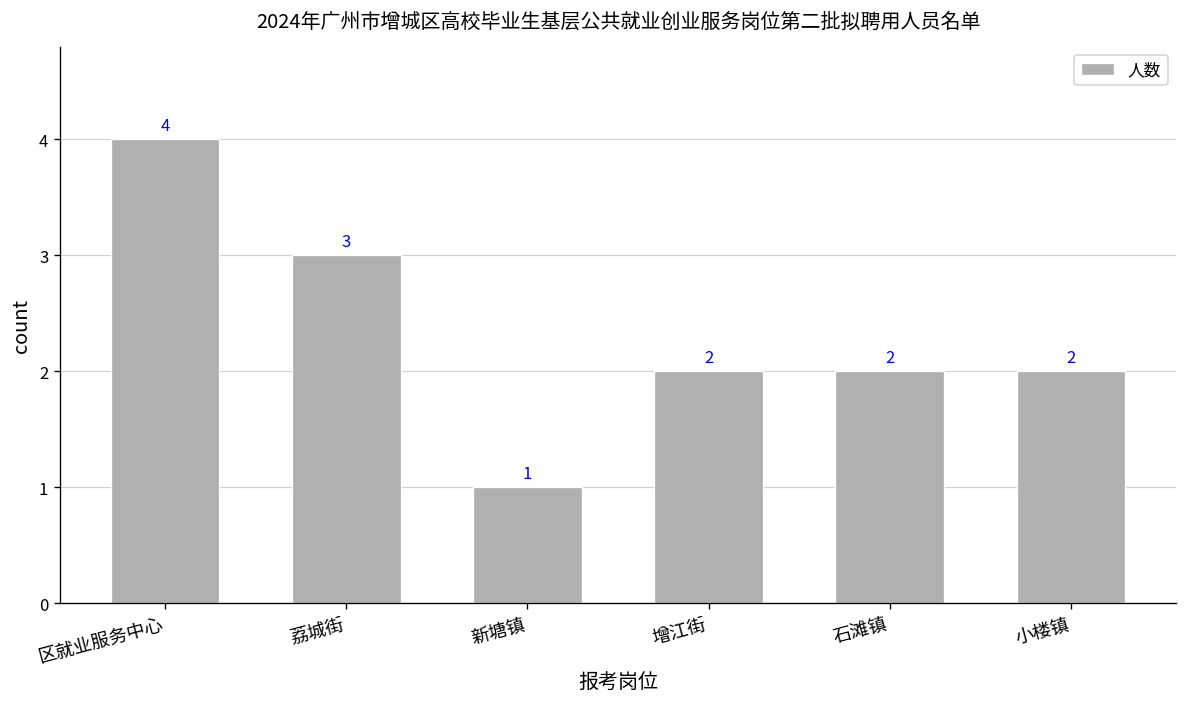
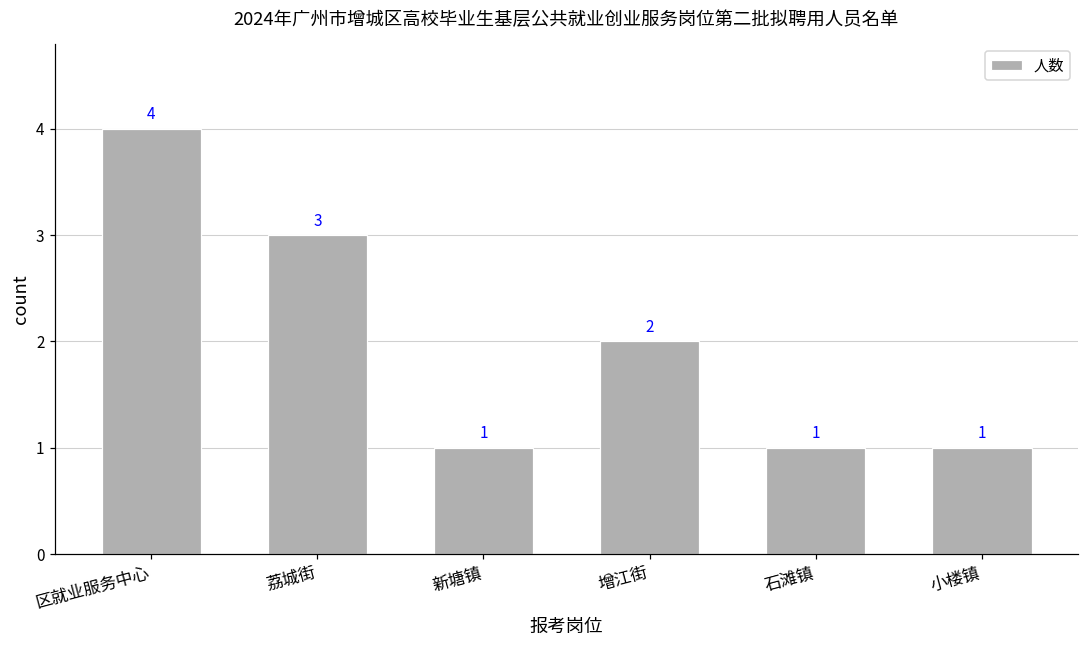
  {
    "区就业服务中心": 4,
    "荔城街": 3,
    "新塘镇": 1,
    "增江街": 2,
-   "石滩镇": 2,
-   "小楼镇": 2
+   "石滩镇": 1,
+   "小楼镇": 1
  }
